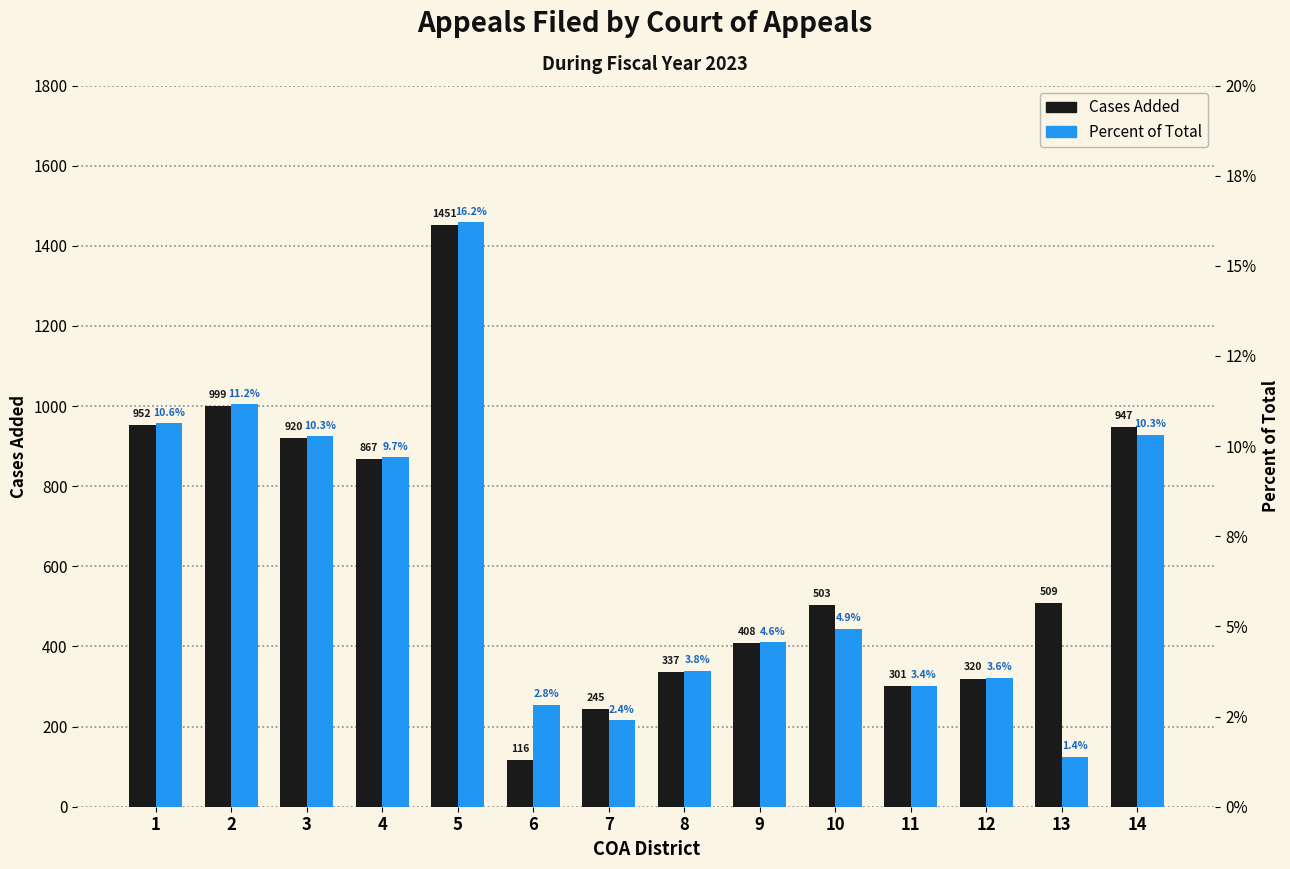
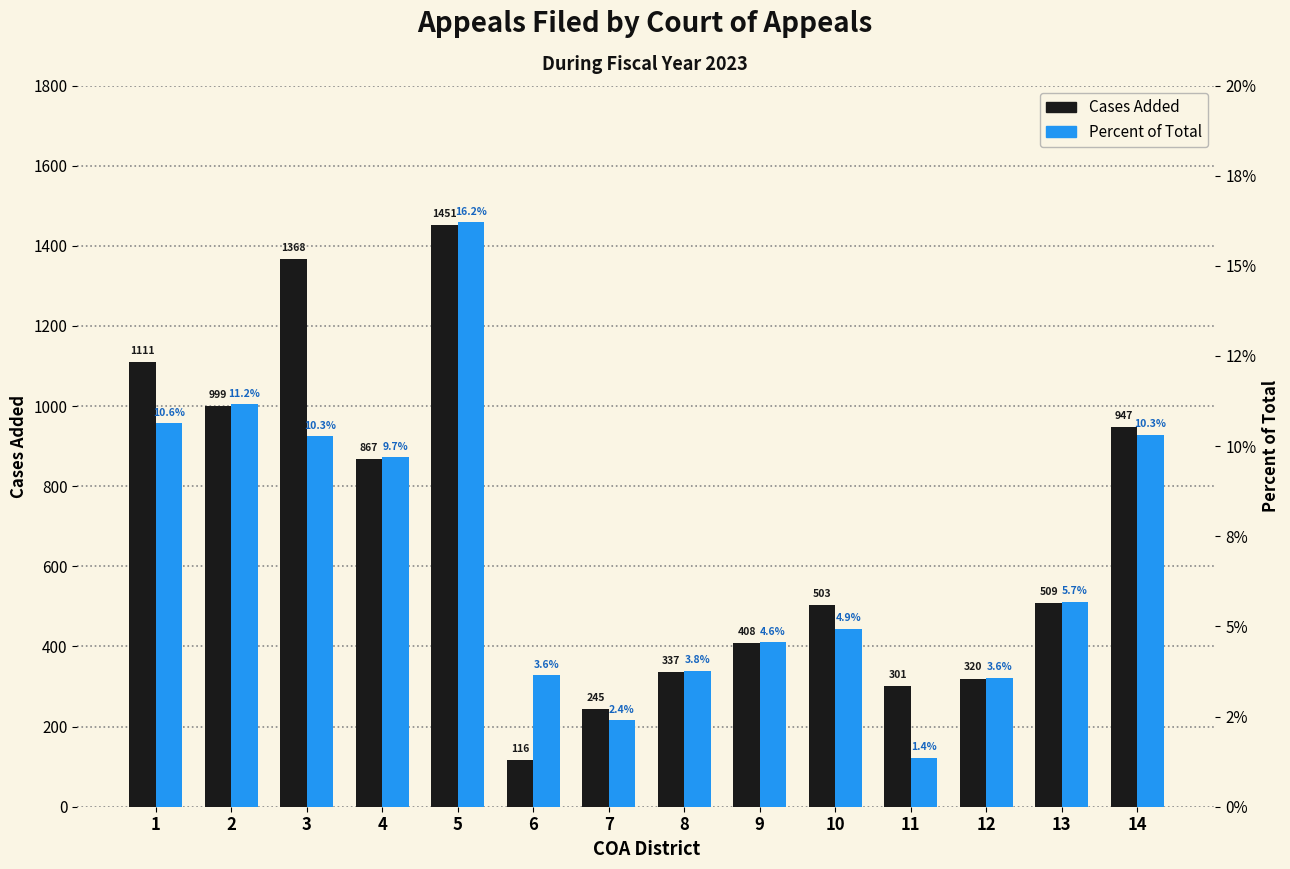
  {
    "Cases Added": {
-     "1": "952",
+     "1": "1111",
      "2": "999",
-     "3": "920",
+     "3": "1368",
      "4": "867",
      "5": "1451",
      "6": "116",
      "7": "245",
      "8": "337",
      "9": "408",
      "10": "503",
      "11": "301",
      "12": "320",
      "13": "509",
      "14": "947"
    },
    "Percent of Total": {
      "1": "10.6%",
      "2": "11.2%",
      "3": "10.3%",
      "4": "9.7%",
      "5": "16.2%",
-     "6": "2.8%",
+     "6": "3.6%",
      "7": "2.4%",
      "8": "3.8%",
      "9": "4.6%",
      "10": "4.9%",
-     "11": "3.4%",
+     "11": "1.4%",
      "12": "3.6%",
-     "13": "1.4%",
+     "13": "5.7%",
      "14": "10.3%"
    }
  }
